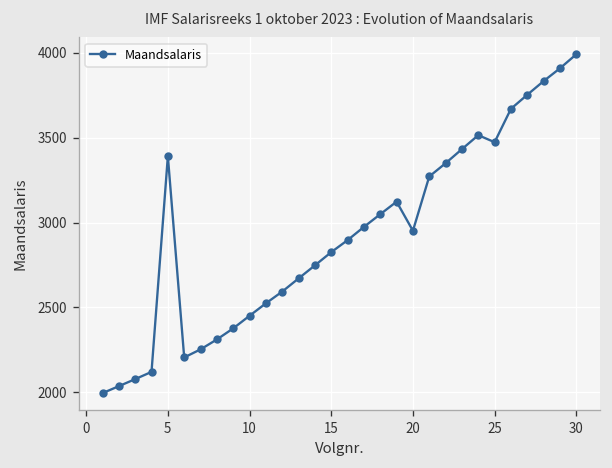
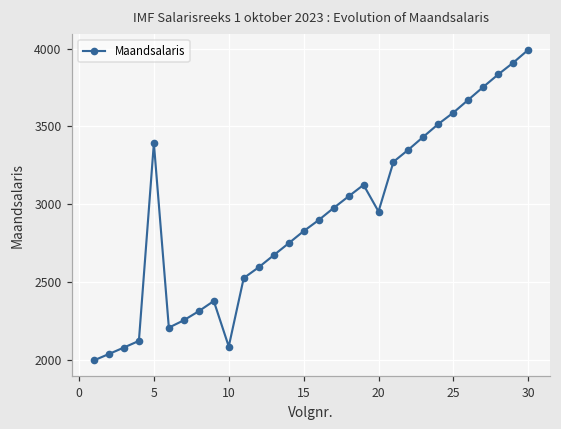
  {
    "5": 3390,
-   "10": 2450,
+   "10": 2080,
    "15": 2830,
    "20": 2950,
-   "25": 3470,
+   "25": 3590,
    "30": 3990
  }
